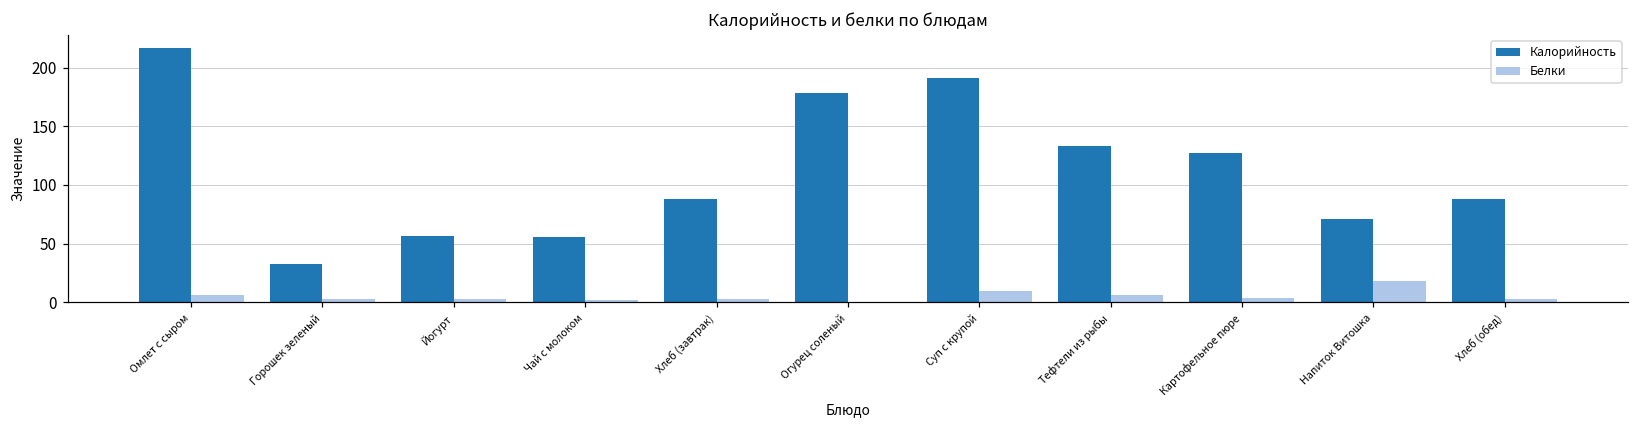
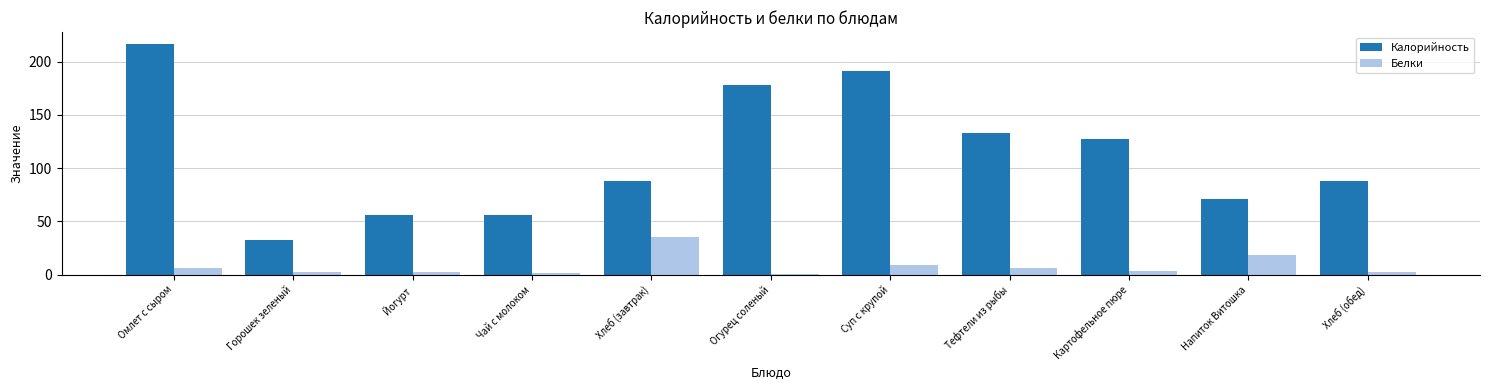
  {
    "Калорийность": {
      "Омлет с сыром": 217,
      "Горошек зеленый": 33,
      "Йогурт": 57,
      "Чай с молоком": 56,
      "Хлеб (завтрак)": 88,
      "Огурец соленый": 178,
      "Суп с крупой": 191,
      "Тефтели из рыбы": 133,
      "Картофельное пюре": 128,
      "Напиток Витошка": 71,
      "Хлеб (обед)": 88
    },
    "Белки": {
      "Омлет с сыром": 6,
      "Горошек зеленый": 3,
      "Йогурт": 3,
-     "Хлеб (завтрак)": 3,
+     "Хлеб (завтрак)": 35,
      "Суп с крупой": 10,
      "Тефтели из рыбы": 7,
      "Картофельное пюре": 3,
      "Напиток Витошка": 19,
      "Хлеб (обед)": 3
    }
  }
